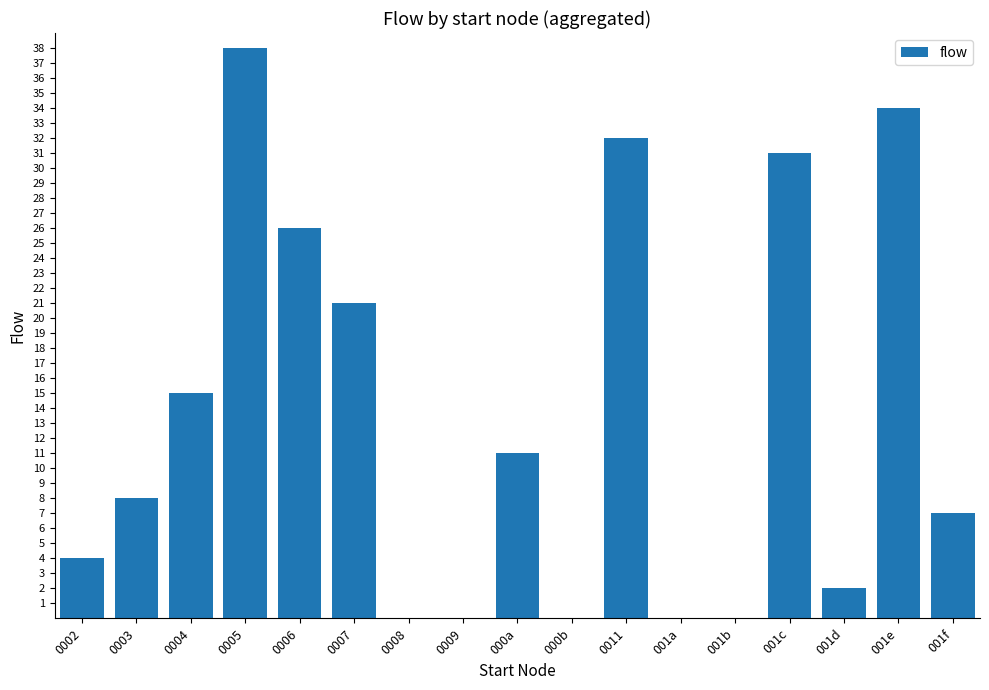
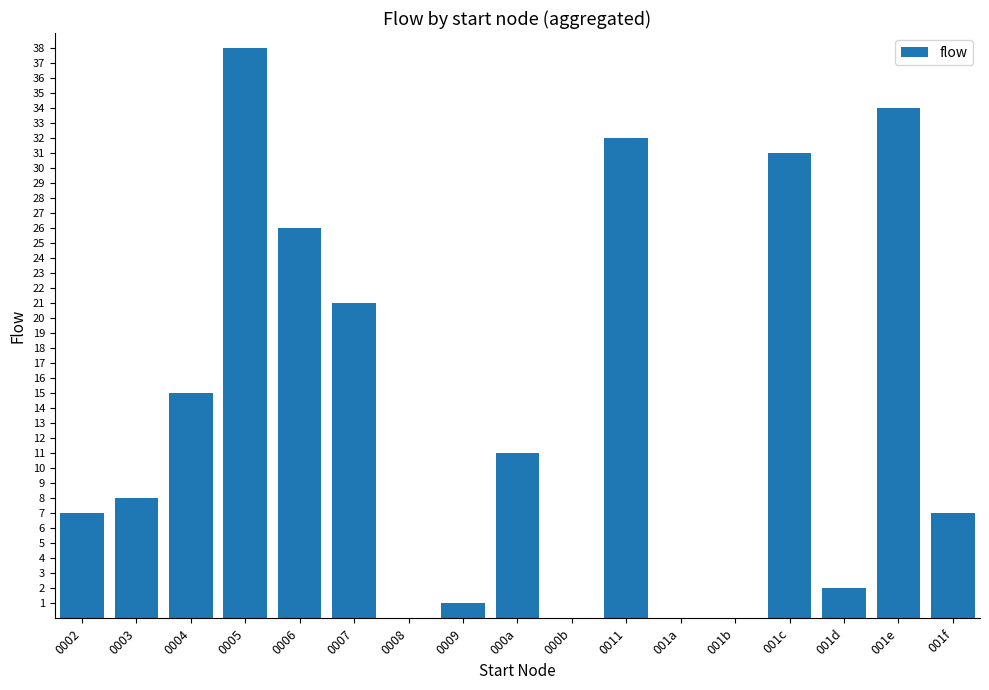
  {
-   "0002": 4,
+   "0002": 7,
    "0003": 8,
    "0004": 15,
    "0005": 38,
    "0006": 26,
    "0007": 21,
    "0008": 0,
-   "0009": 0,
+   "0009": 1,
    "000a": 11,
    "000b": 0,
    "0011": 32,
    "001a": 0,
    "001b": 0,
    "001c": 31,
    "001d": 2,
    "001e": 34,
    "001f": 7
  }
